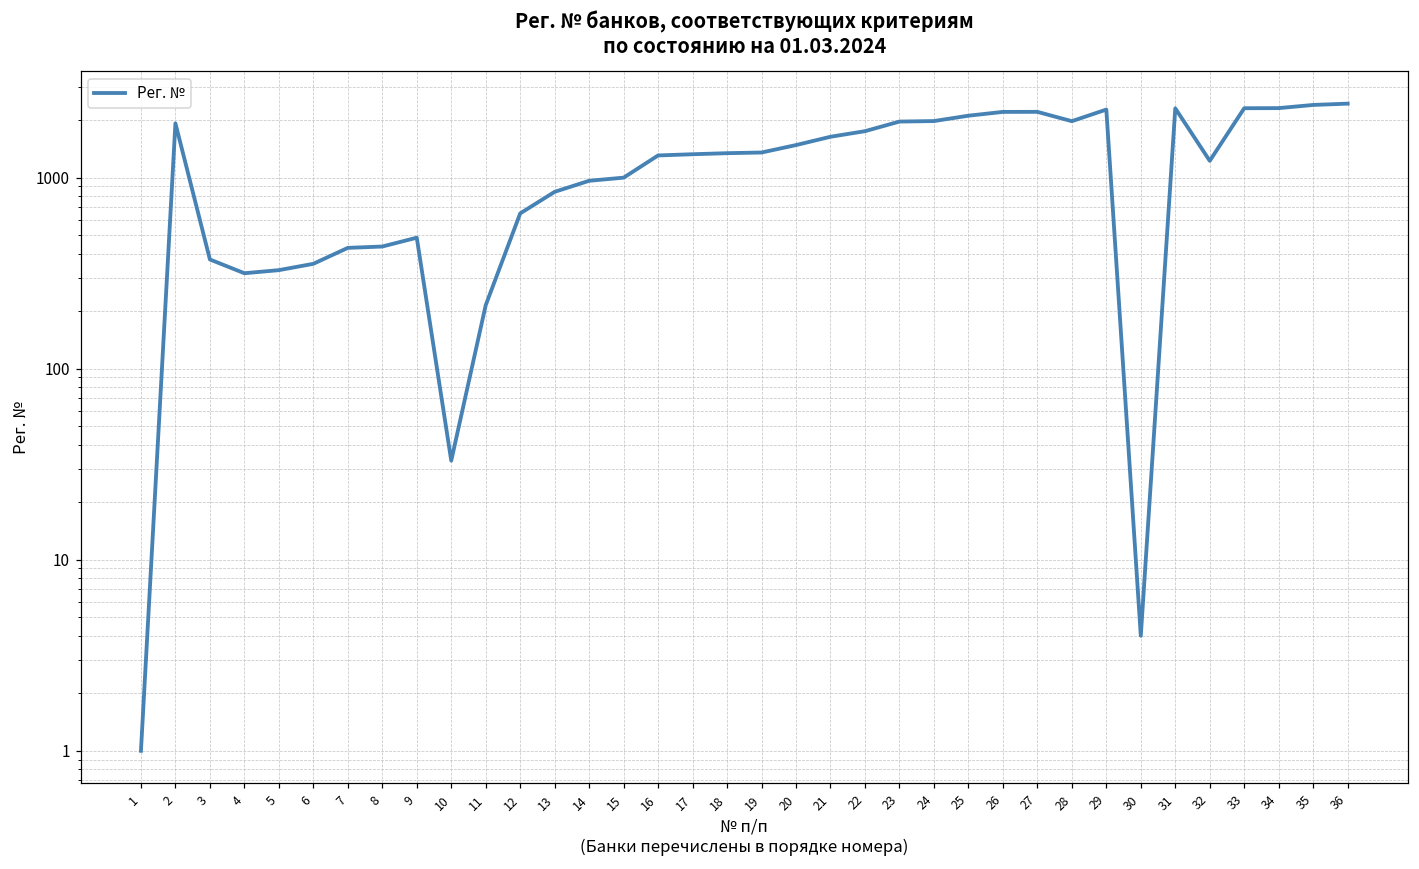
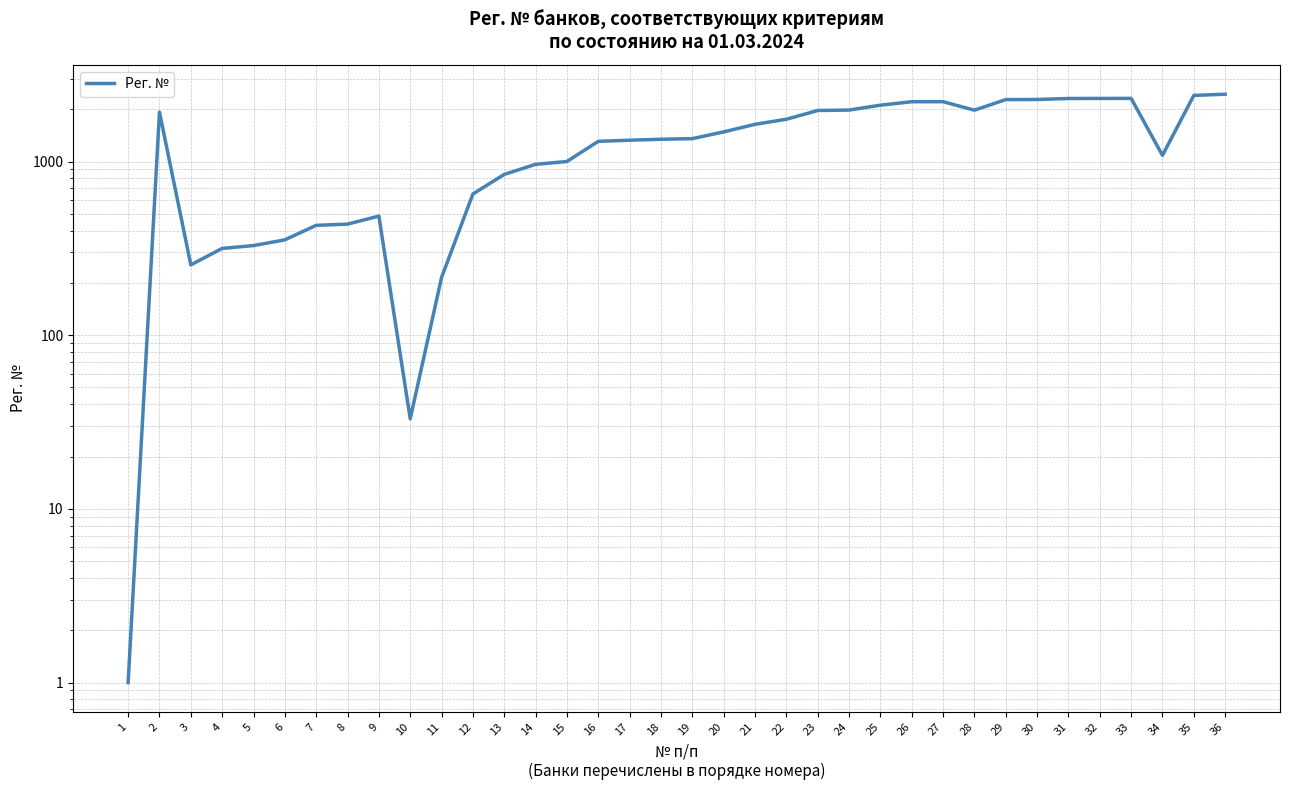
  {
    "1": 1,
    "2": 1900,
-   "3": 370,
+   "3": 250,
    "4": 320,
    "5": 330,
    "6": 350,
    "7": 430,
    "8": 440,
    "9": 490,
    "10": 33,
    "11": 220,
    "12": 650,
    "13": 800,
    "14": 1000,
    "15": 1000,
    "16": 1300,
    "17": 1300,
    "18": 1300,
    "19": 1400,
    "20": 1500,
    "21": 1600,
    "22": 1800,
    "23": 2000,
    "24": 2000,
    "25": 2100,
    "26": 2200,
    "27": 2200,
    "28": 2000,
    "29": 2300,
-   "30": 4,
+   "30": 2300,
    "31": 2300,
-   "32": 1200,
+   "32": 2300,
    "33": 2300,
-   "34": 2300,
+   "34": 1100,
    "35": 2400,
    "36": 2400
  }
